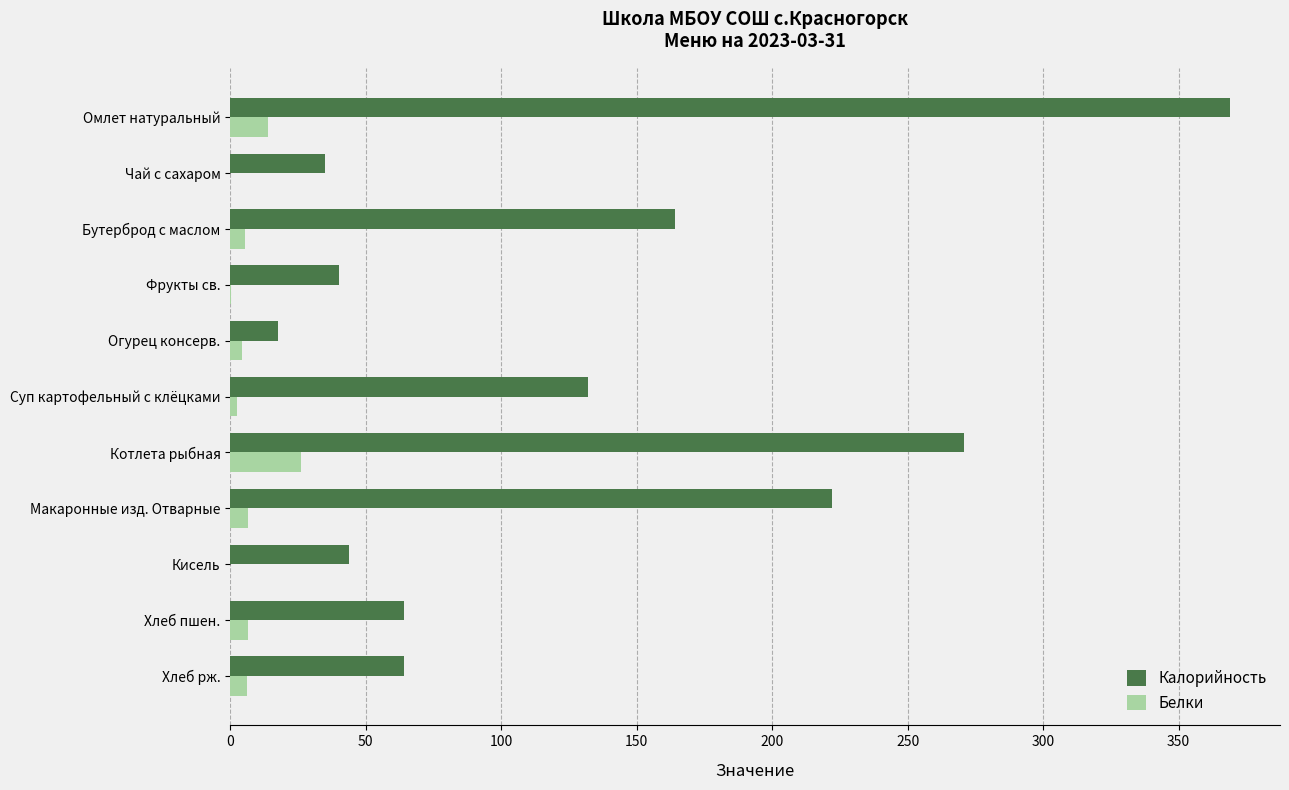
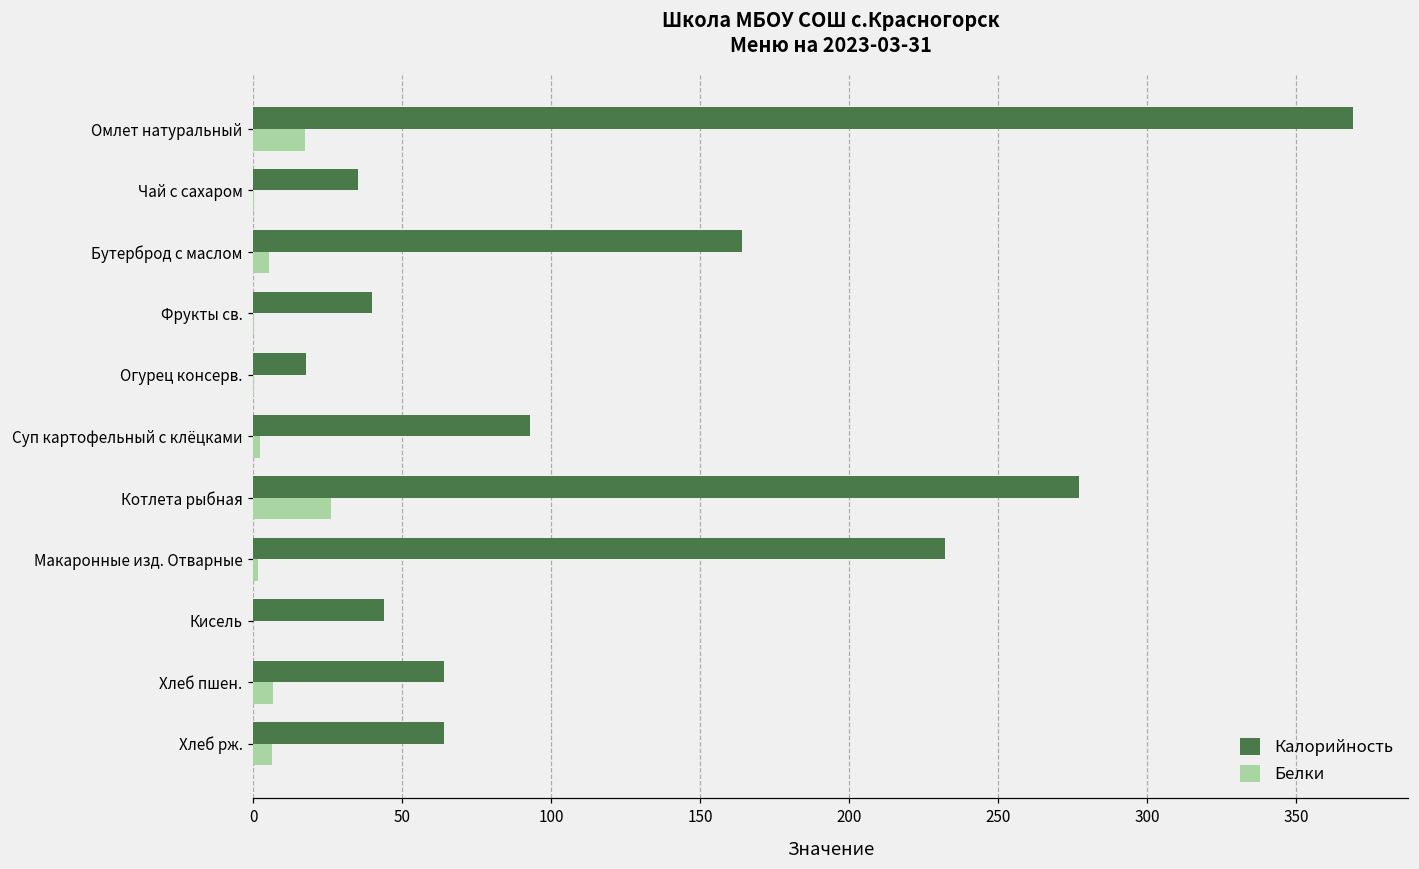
  {
    "Калорийность": {
      "Омлет натуральный": 369,
      "Чай с сахаром": 35,
      "Бутерброд с маслом": 164,
      "Фрукты св.": 40,
      "Огурец консерв.": 18,
-     "Суп картофельный с клёцками": 132,
-     "Котлета рыбная": 271,
-     "Макаронные изд. Отварные": 222,
+     "Суп картофельный с клёцками": 93,
+     "Котлета рыбная": 277,
+     "Макаронные изд. Отварные": 232,
      "Кисель": 44,
      "Хлеб пшен.": 64,
      "Хлеб рж.": 64
    },
    "Белки": {
-     "Омлет натуральный": 14,
+     "Омлет натуральный": 17,
      "Бутерброд с маслом": 5,
-     "Огурец консерв.": 4,
+     "Огурец консерв.": 0,
      "Суп картофельный с клёцками": 2,
      "Котлета рыбная": 26,
-     "Макаронные изд. Отварные": 7,
+     "Макаронные изд. Отварные": 2,
      "Кисель": 0,
      "Хлеб пшен.": 7,
      "Хлеб рж.": 6
    }
  }
